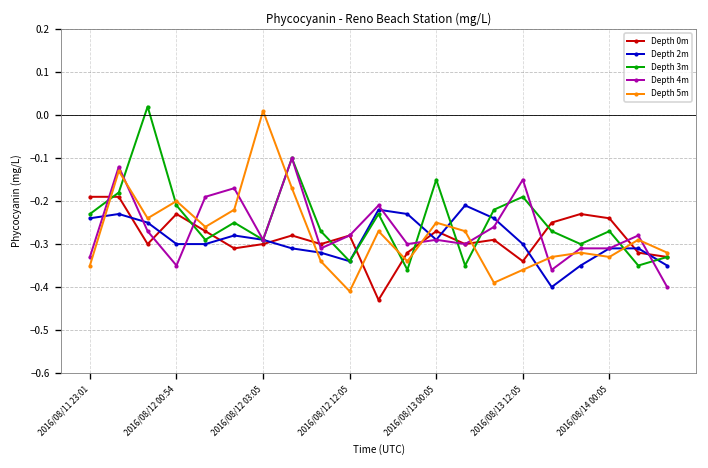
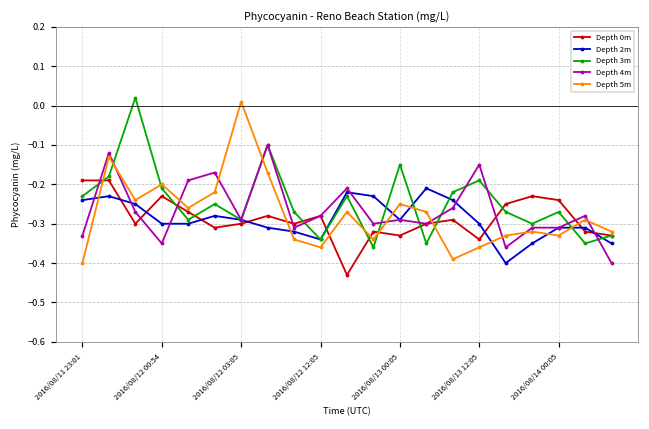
  {
    "Depth 0m": {
      "2016/08/11 23:01": -0.19,
      "2016/08/12 00:54": -0.23,
      "2016/08/12 03:05": -0.30,
-     "2016/08/13 00:05": -0.27,
+     "2016/08/13 00:05": -0.33,
      "2016/08/13 12:05": -0.34,
      "2016/08/14 00:05": -0.24
    },
    "Depth 2m": {
      "2016/08/11 23:01": -0.24,
      "2016/08/12 00:54": -0.30,
      "2016/08/13 12:05": -0.30
    },
    "Depth 3m": {
      "2016/08/11 23:01": -0.23,
      "2016/08/12 00:54": -0.21,
      "2016/08/13 00:05": -0.15,
      "2016/08/13 12:05": -0.19,
      "2016/08/14 00:05": -0.27
    },
    "Depth 4m": {
      "2016/08/11 23:01": -0.33,
      "2016/08/12 00:54": -0.35,
      "2016/08/13 12:05": -0.15
    },
    "Depth 5m": {
-     "2016/08/11 23:01": -0.35,
+     "2016/08/11 23:01": -0.40,
      "2016/08/12 00:54": -0.20,
      "2016/08/12 03:05": 0.01,
-     "2016/08/12 12:05": -0.41,
+     "2016/08/12 12:05": -0.36,
      "2016/08/13 00:05": -0.25,
      "2016/08/13 12:05": -0.36,
      "2016/08/14 00:05": -0.33
    }
  }
